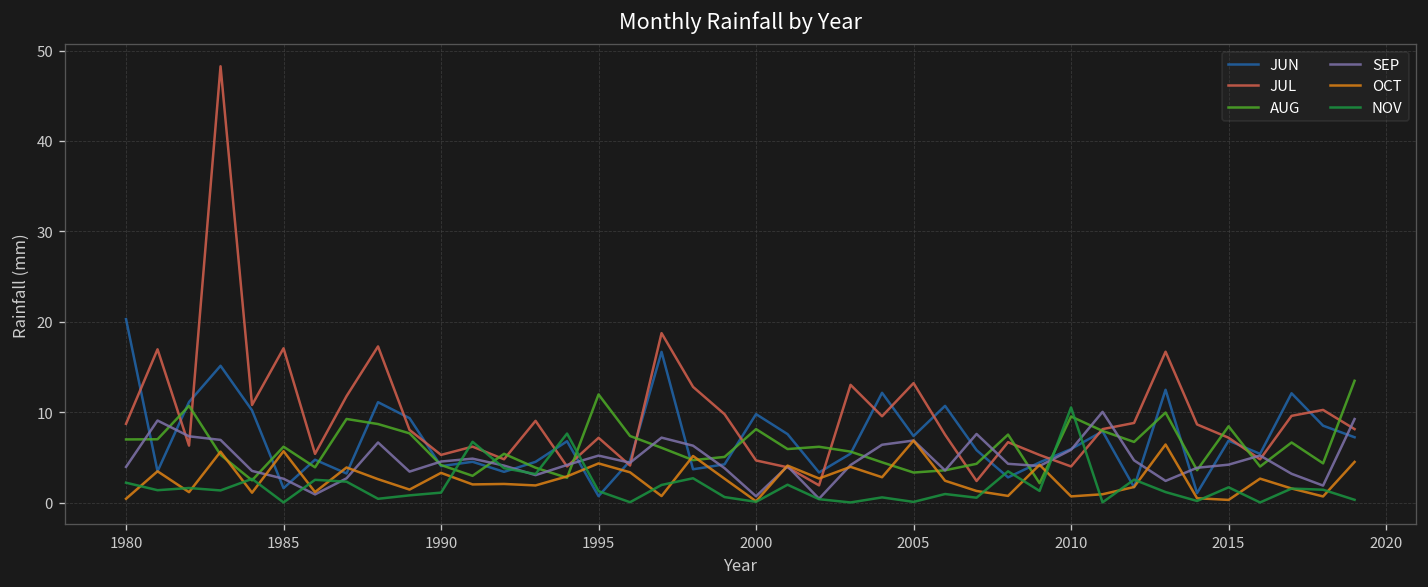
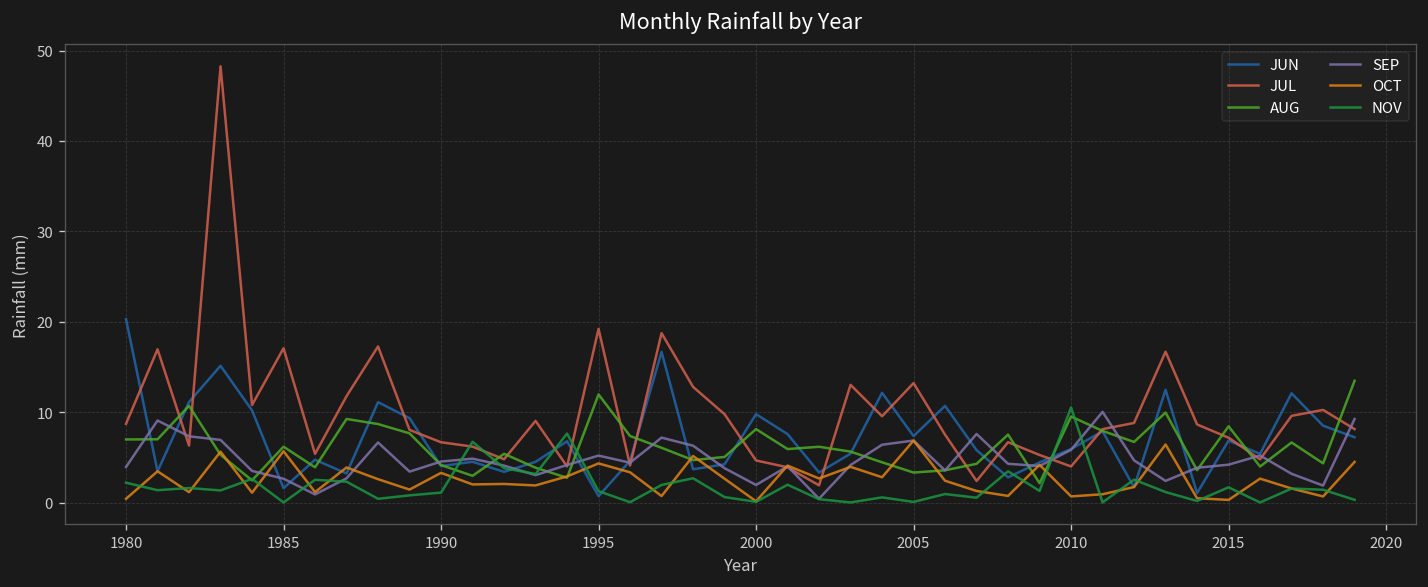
  {
    "JUN": {
      "1980": 20,
      "1985": 2,
      "1995": 1,
      "2000": 10,
      "2005": 7
    },
    "JUL": {
      "1980": 9,
      "1985": 17,
-     "1990": 5,
-     "1995": 7,
+     "1990": 7,
+     "1995": 19,
      "2000": 5,
      "2005": 13,
      "2010": 4
    },
    "AUG": {
      "1980": 7,
      "1985": 6,
      "1995": 12,
      "2000": 8,
      "2005": 3,
      "2010": 10,
      "2015": 8
    },
    "SEP": {
      "1980": 4,
      "1985": 3,
      "1990": 5,
      "1995": 5,
-     "2000": 1,
+     "2000": 2,
      "2015": 4
    },
    "OCT": {
      "1980": 0,
      "1985": 6,
      "1990": 3,
      "1995": 4,
      "2010": 1,
      "2015": 0
    },
    "NOV": {
      "1980": 2,
      "1985": 0,
      "1990": 1,
      "1995": 1,
      "2005": 0,
      "2010": 11,
      "2015": 2
    }
  }
